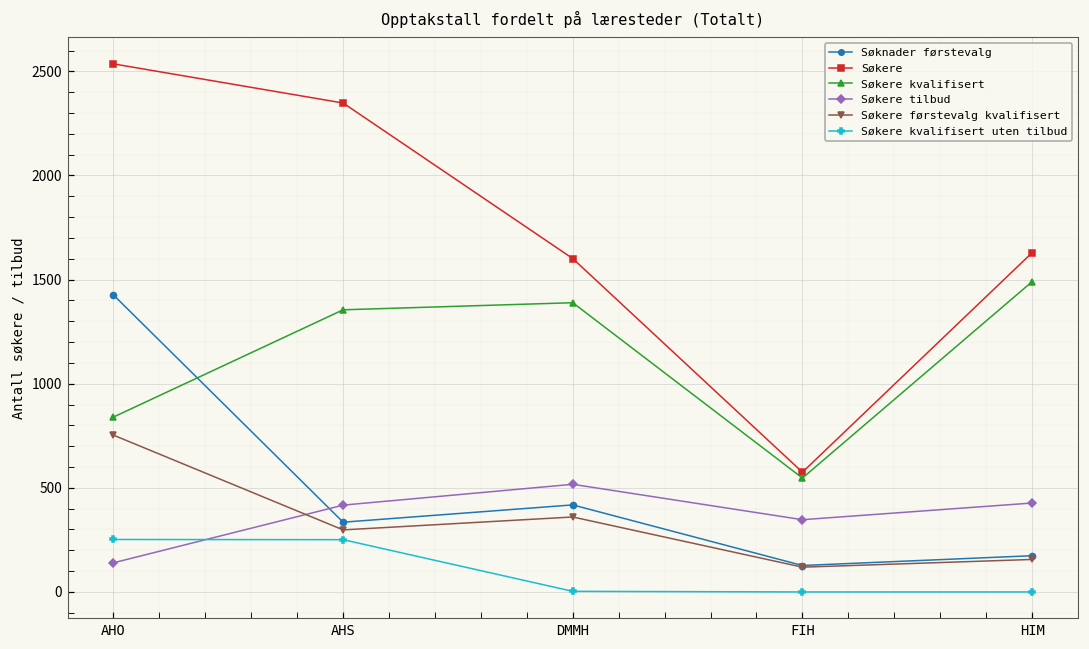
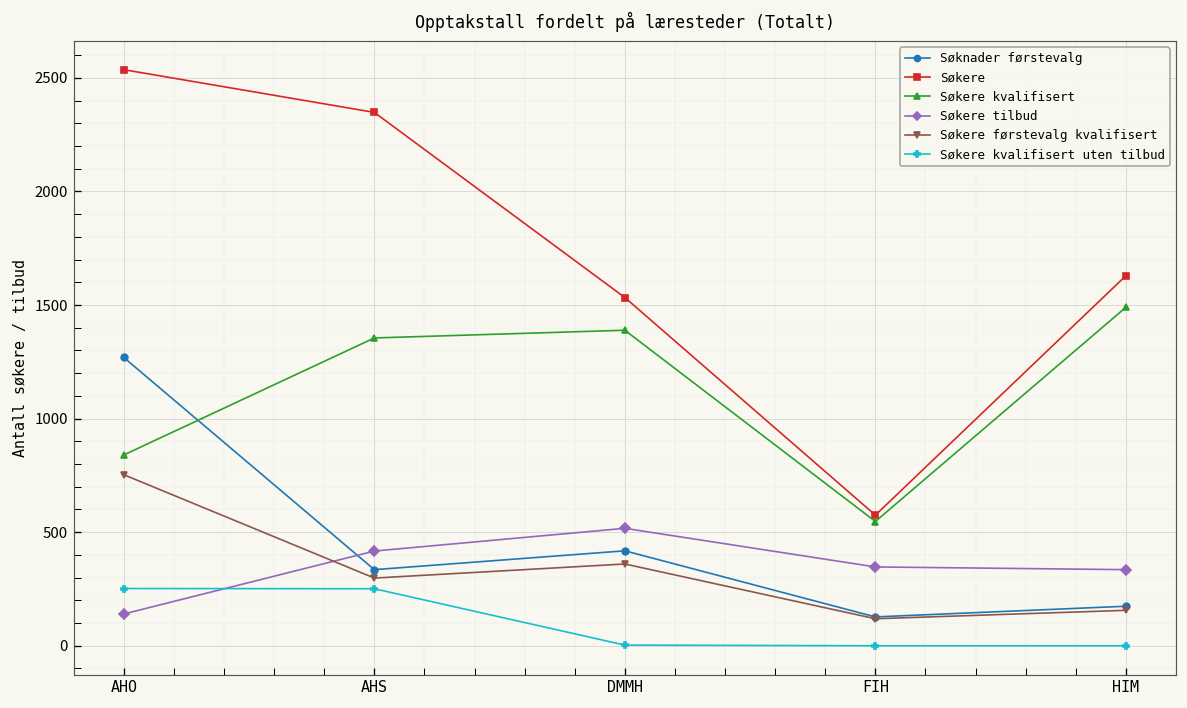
  {
    "Søknader førstevalg": {
-     "AHO": 1430,
+     "AHO": 1270,
      "AHS": 340,
      "DMMH": 420,
      "HIM": 170
    },
    "Søkere": {
      "AHO": 2540,
      "AHS": 2350,
-     "DMMH": 1600,
+     "DMMH": 1530,
      "FIH": 580,
      "HIM": 1630
    },
    "Søkere kvalifisert": {
      "AHO": 840,
      "AHS": 1360,
      "DMMH": 1390,
      "FIH": 550,
      "HIM": 1490
    },
    "Søkere tilbud": {
      "AHO": 140,
      "AHS": 420,
      "DMMH": 520,
      "FIH": 350,
-     "HIM": 430
+     "HIM": 340
    },
    "Søkere førstevalg kvalifisert": {
      "AHO": 750,
      "AHS": 300,
      "DMMH": 360,
      "HIM": 160
    },
    "Søkere kvalifisert uten tilbud": {
      "AHO": 250,
      "AHS": 250,
      "DMMH": 0,
      "FIH": 0,
      "HIM": 0
    }
  }
